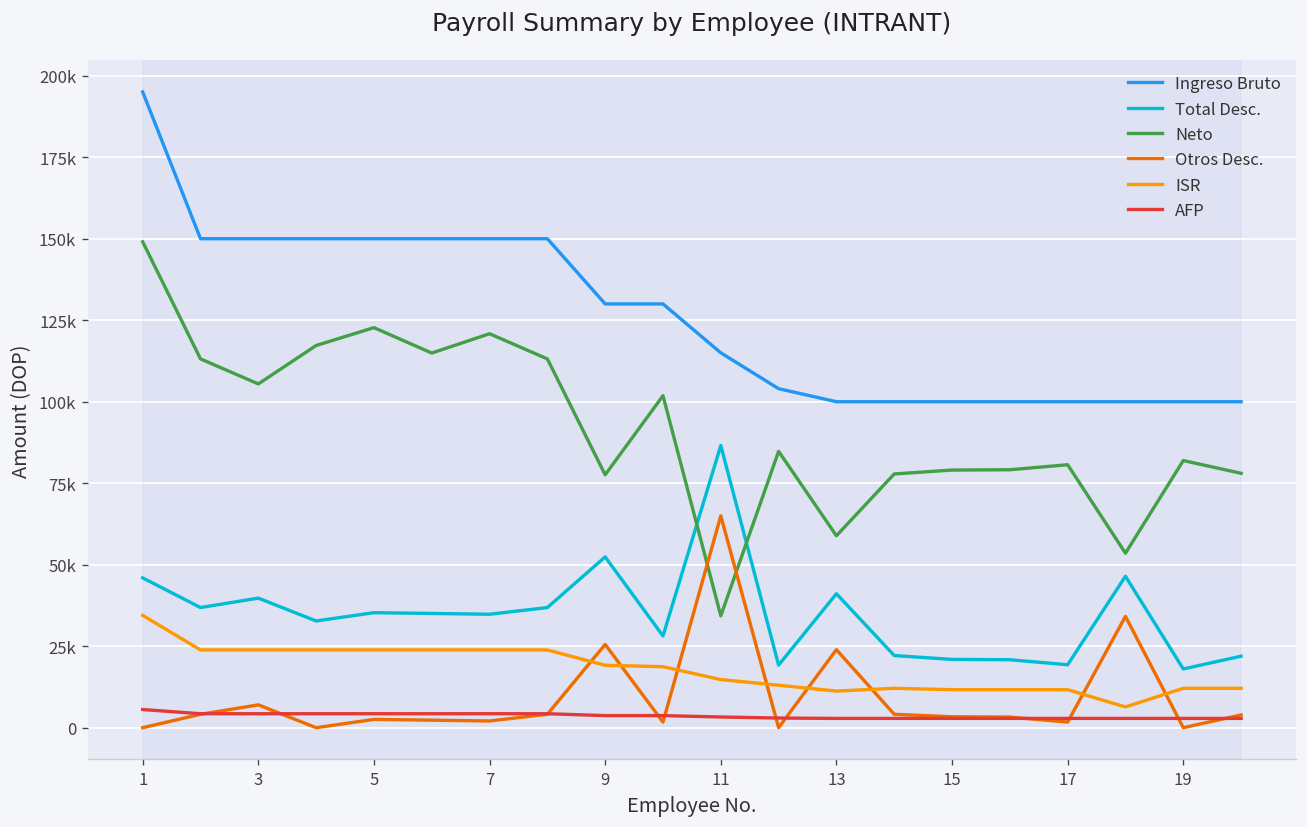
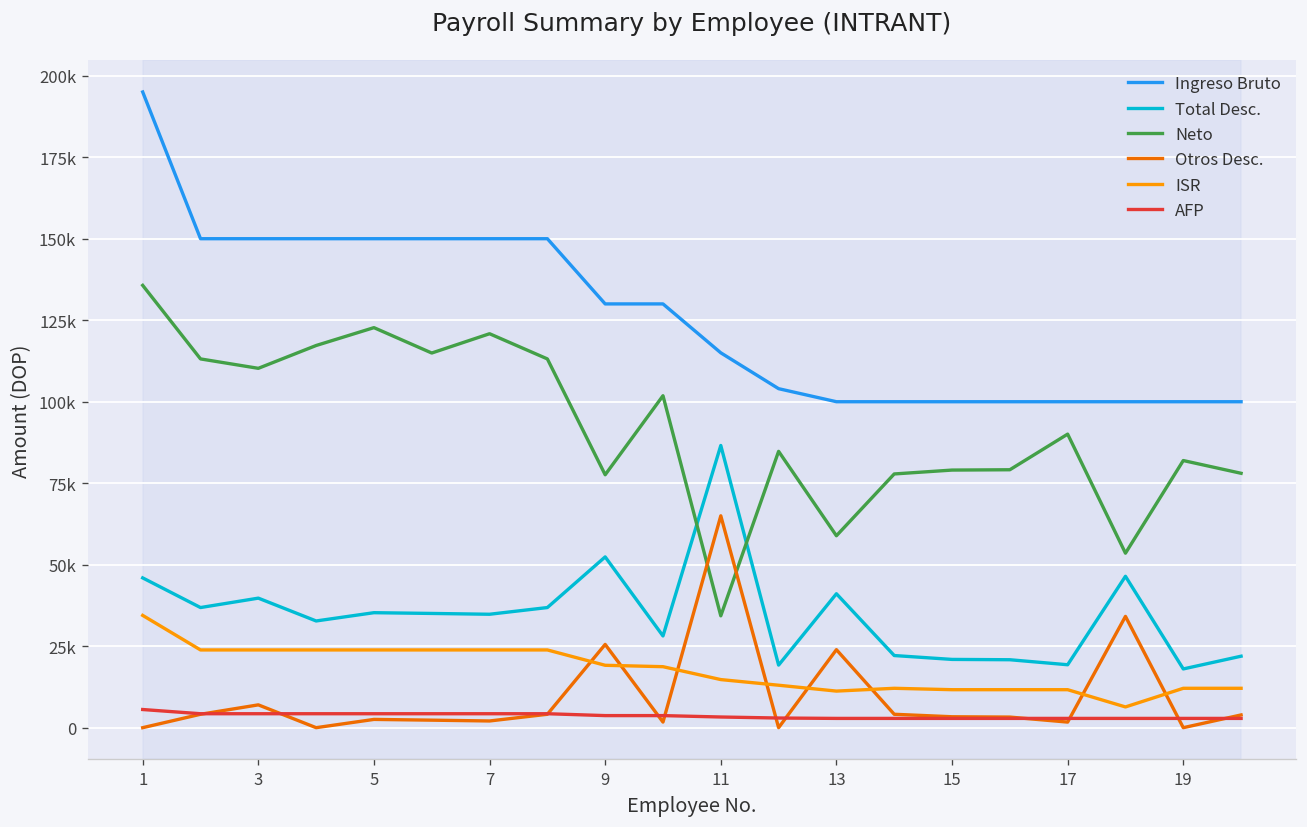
  {
    "Neto": {
-     "1": 149000,
-     "3": 105000,
+     "1": 136000,
+     "3": 110000,
      "5": 123000,
      "7": 121000,
      "9": 78000,
      "11": 34000,
      "13": 59000,
      "15": 79000,
-     "17": 81000,
+     "17": 90000,
      "19": 82000
    },
    "AFP": {
      "1": 6000,
      "3": 4000,
      "5": 4000,
      "7": 4000,
      "9": 4000,
      "11": 3000,
      "13": 3000,
      "17": 3000,
      "19": 3000
    }
  }
